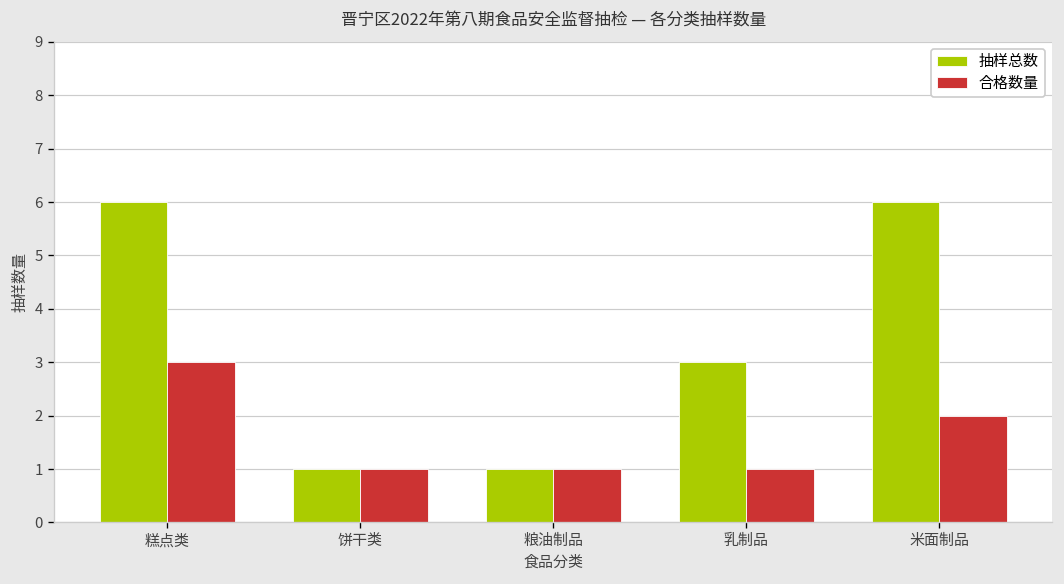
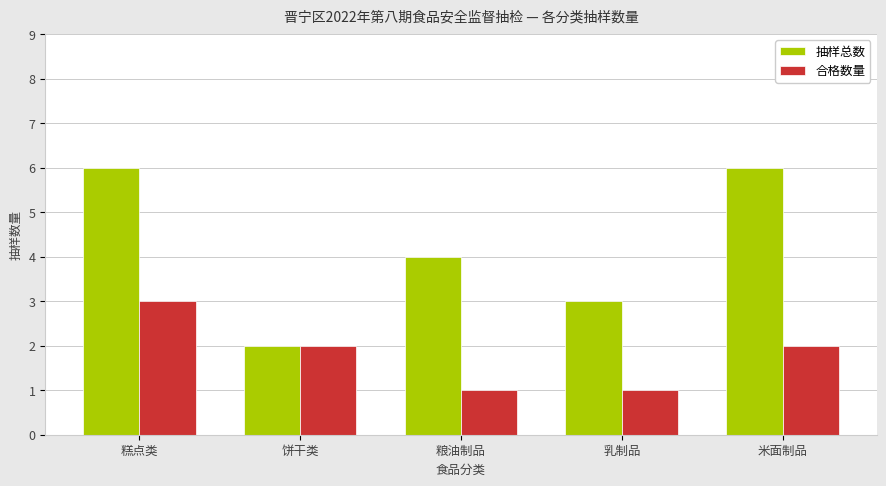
  {
    "抽样总数": {
      "糕点类": 6,
-     "饼干类": 1,
-     "粮油制品": 1,
+     "饼干类": 2,
+     "粮油制品": 4,
      "乳制品": 3,
      "米面制品": 6
    },
    "合格数量": {
      "糕点类": 3,
-     "饼干类": 1,
+     "饼干类": 2,
      "粮油制品": 1,
      "乳制品": 1,
      "米面制品": 2
    }
  }
